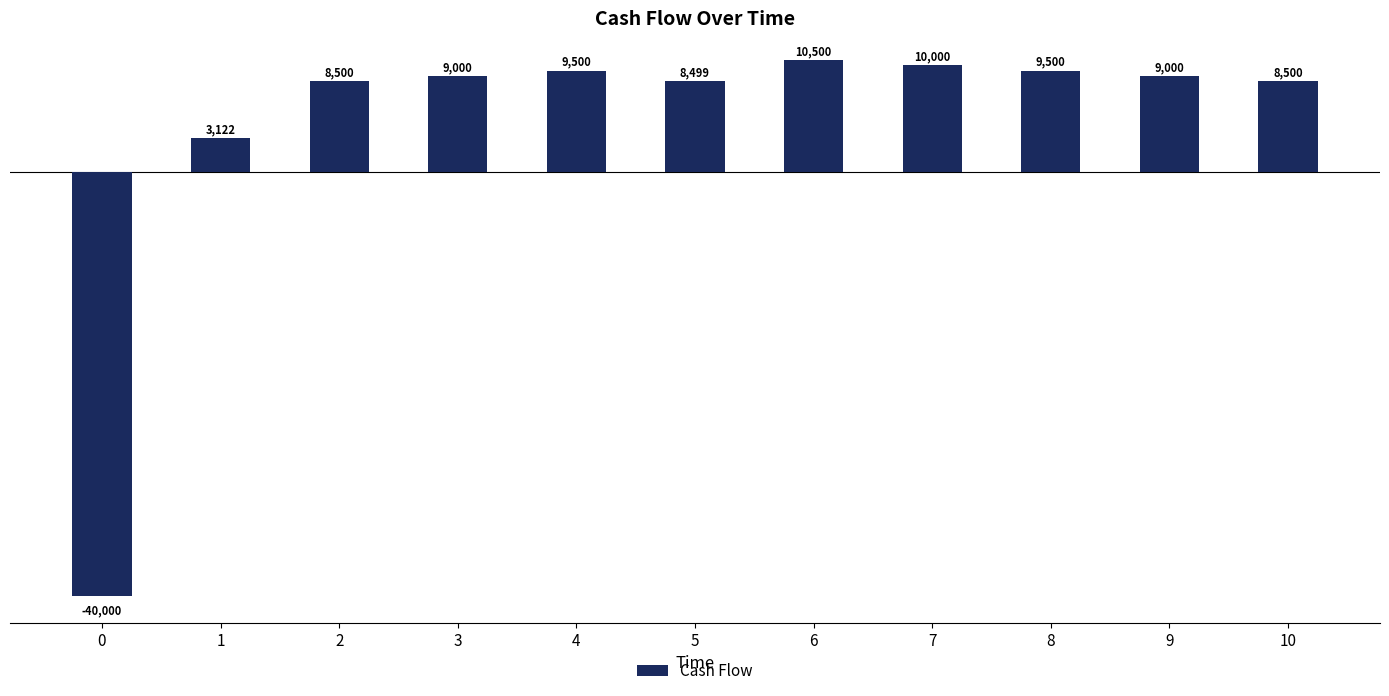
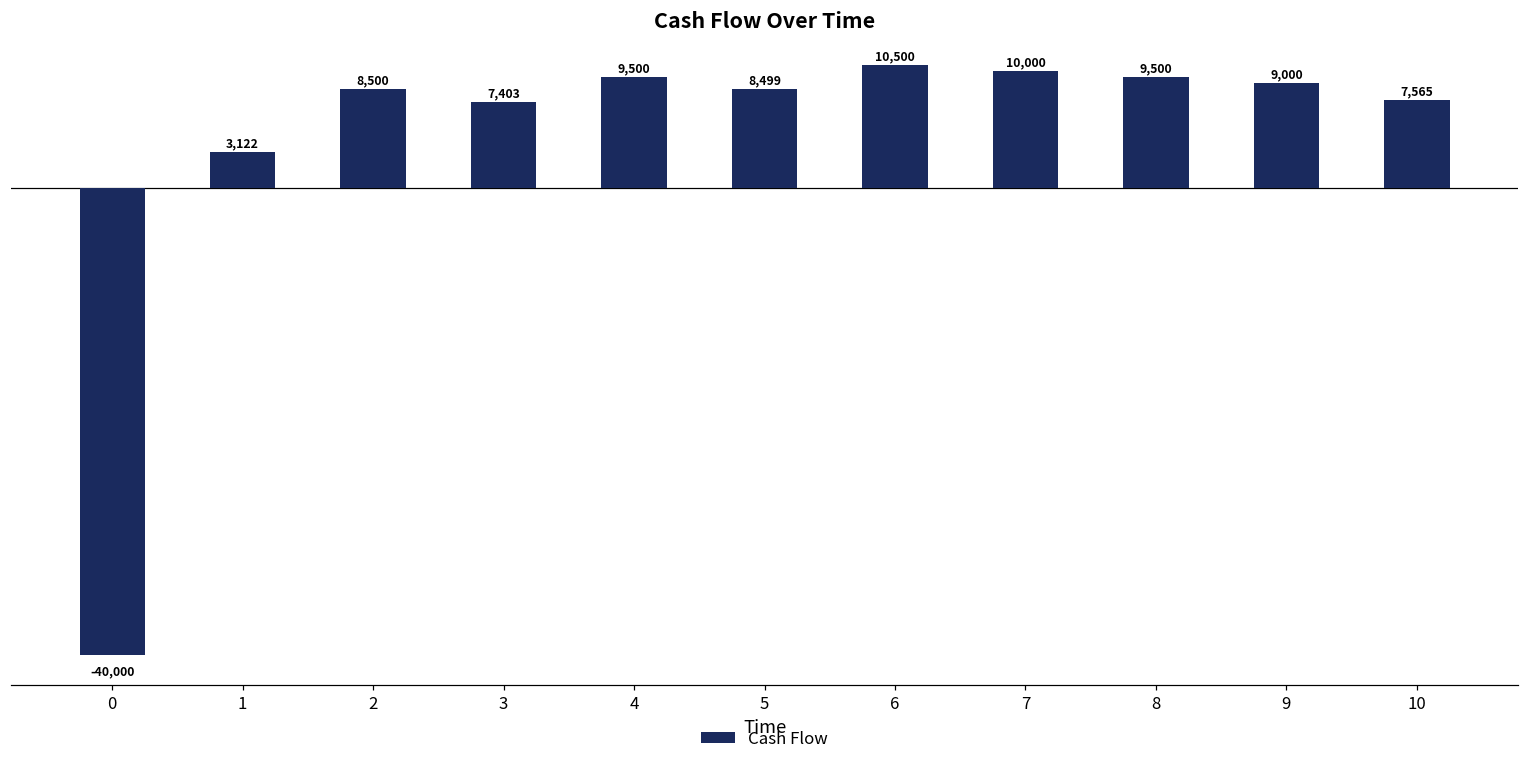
  {
    "0": "-40,000",
    "1": "3,122",
    "2": "8,500",
-   "3": "9,000",
+   "3": "7,403",
    "4": "9,500",
    "5": "8,499",
    "6": "10,500",
    "7": "10,000",
    "8": "9,500",
    "9": "9,000",
-   "10": "8,500"
+   "10": "7,565"
  }
